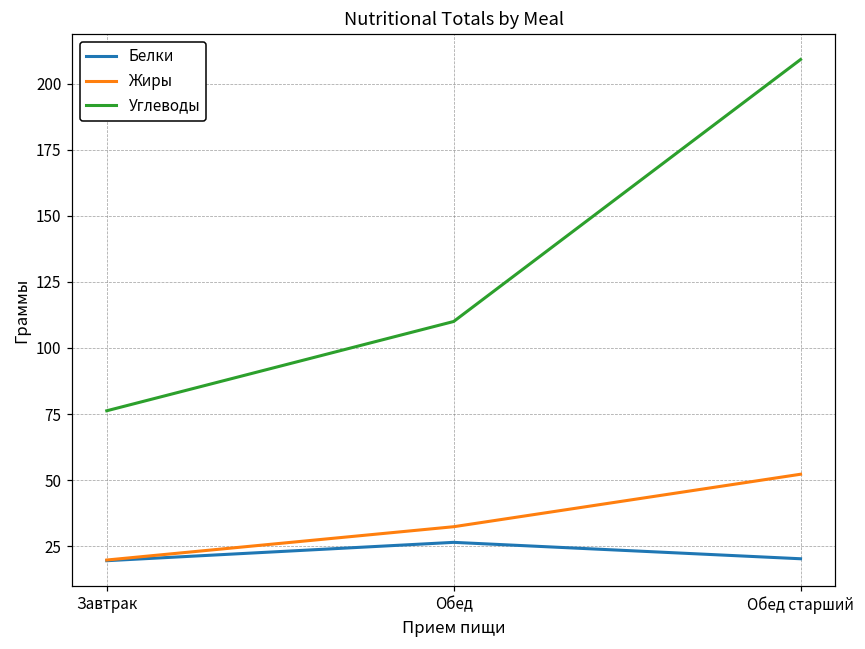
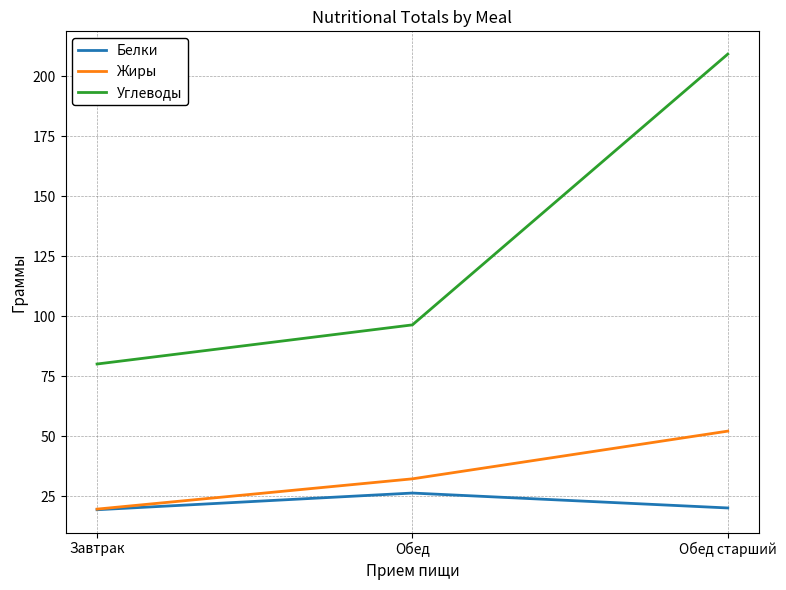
  {
    "Белки": {
      "Обед": 26,
      "Обед старший": 20
    },
    "Жиры": {
      "Обед": 32,
      "Обед старший": 52
    },
    "Углеводы": {
-     "Завтрак": 76,
-     "Обед": 110,
+     "Завтрак": 80,
+     "Обед": 96,
      "Обед старший": 209
    }
  }
